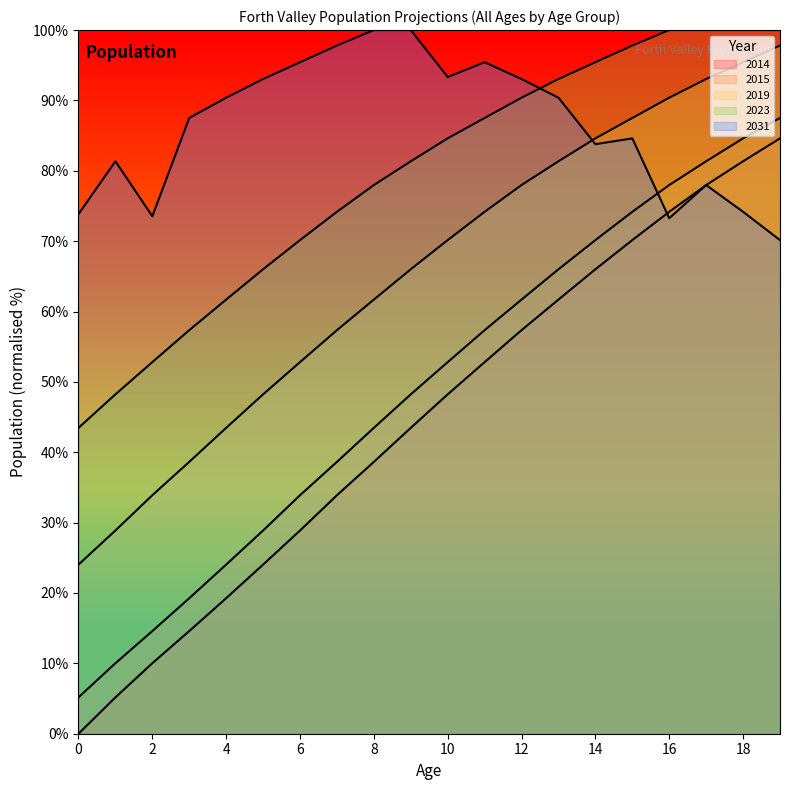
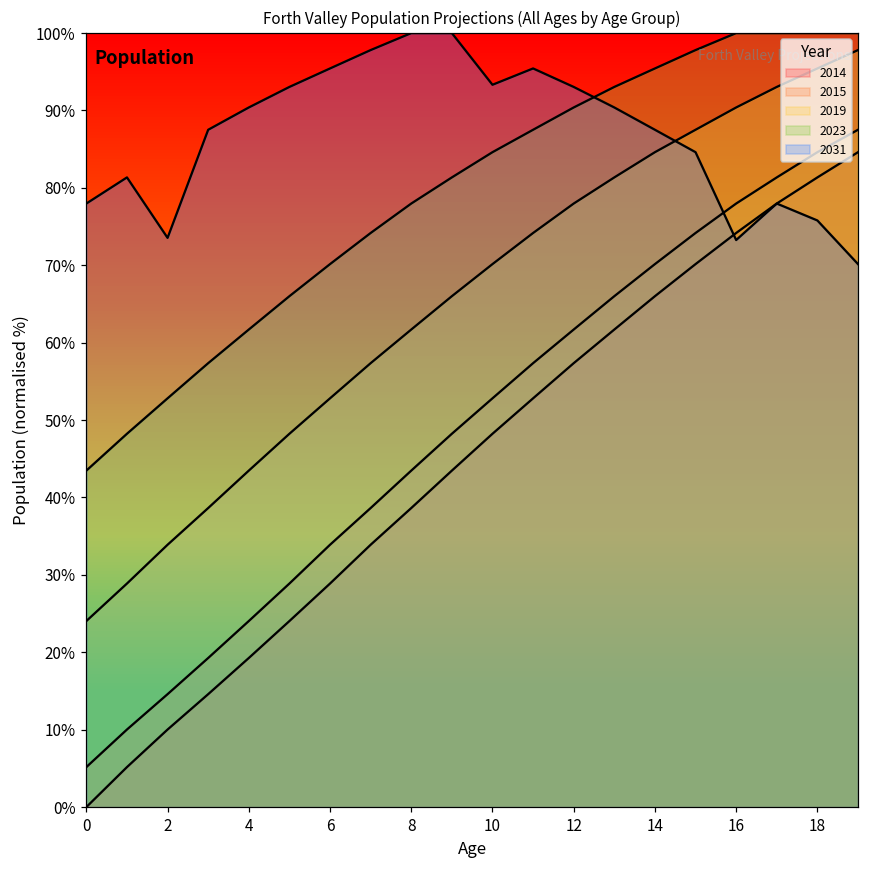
  {
    "2031": {
-     "0": "74%",
+     "0": "78%",
      "2": "74%",
      "4": "90%",
      "6": "95%",
      "8": "100%",
      "10": "93%",
      "12": "93%",
-     "14": "84%",
+     "14": "88%",
      "16": "73%",
-     "18": "74%"
+     "18": "76%"
    }
  }
